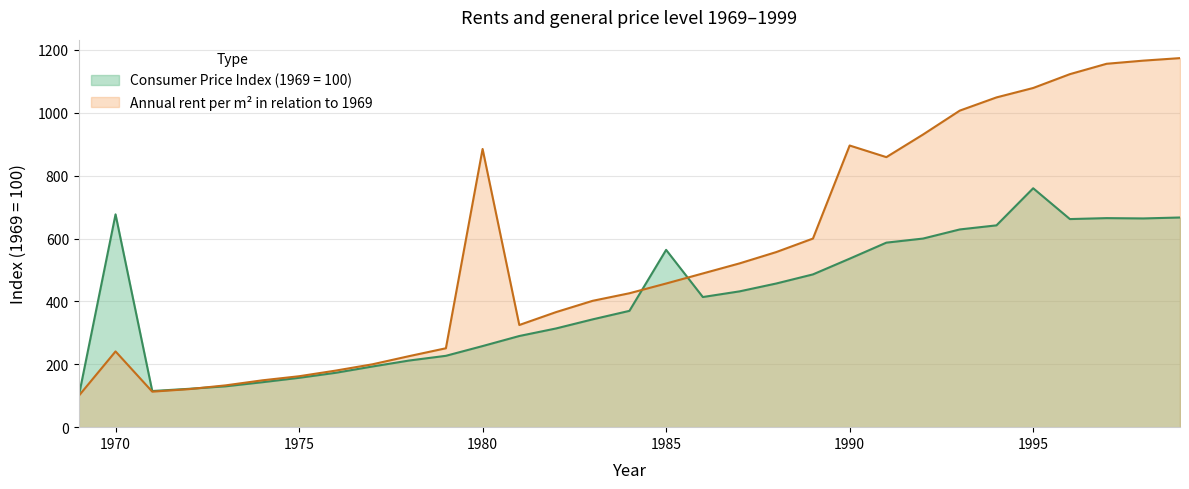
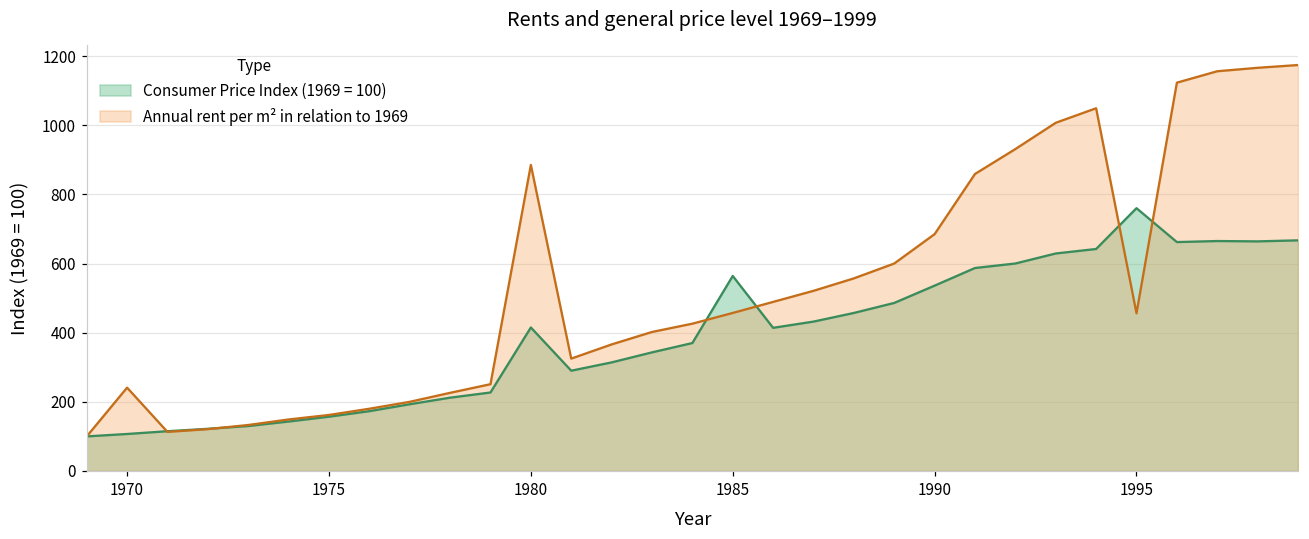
  {
    "Consumer Price Index (1969 = 100)": {
-     "1970": 680,
-     "1980": 260,
+     "1970": 110,
+     "1980": 420,
      "1985": 560,
      "1990": 540,
      "1995": 760
    },
    "Annual rent per m² in relation to 1969": {
      "1970": 240,
      "1980": 890,
      "1985": 460,
-     "1990": 900,
-     "1995": 1080
+     "1990": 690,
+     "1995": 460
    }
  }
